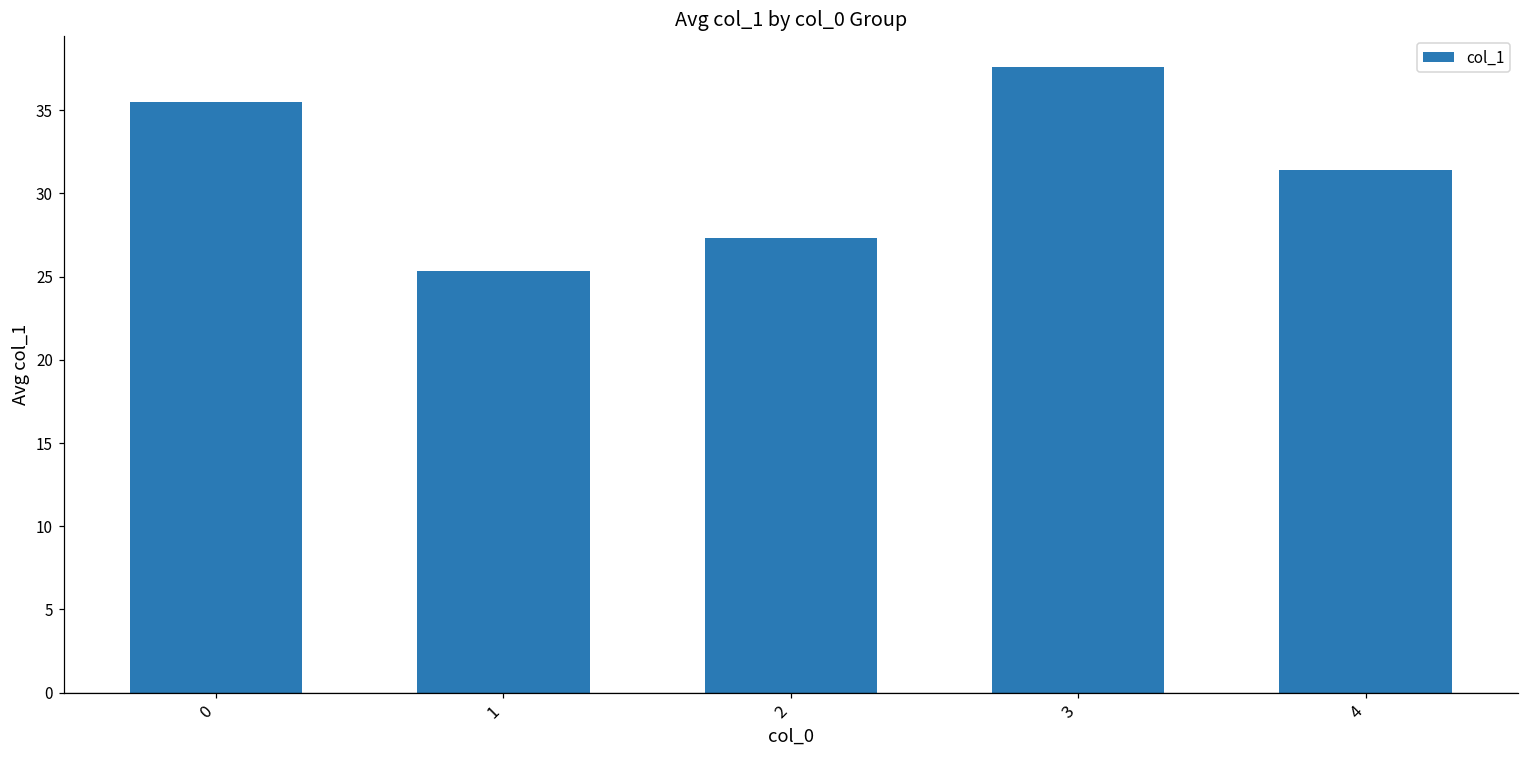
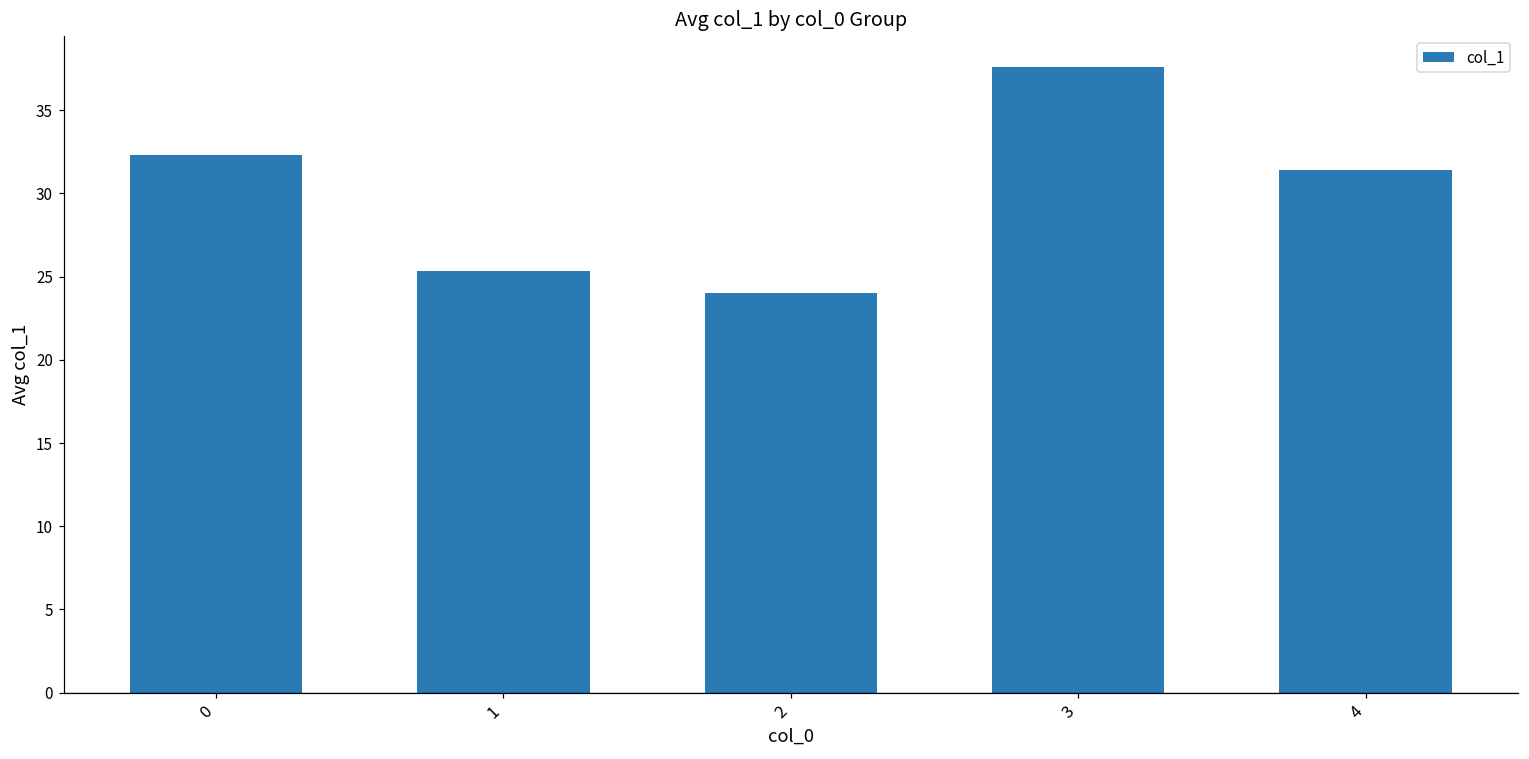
  {
-   "0": 35.5,
+   "0": 32.3,
    "1": 25.3,
-   "2": 27.3,
+   "2": 24.0,
    "3": 37.6,
    "4": 31.4
  }
